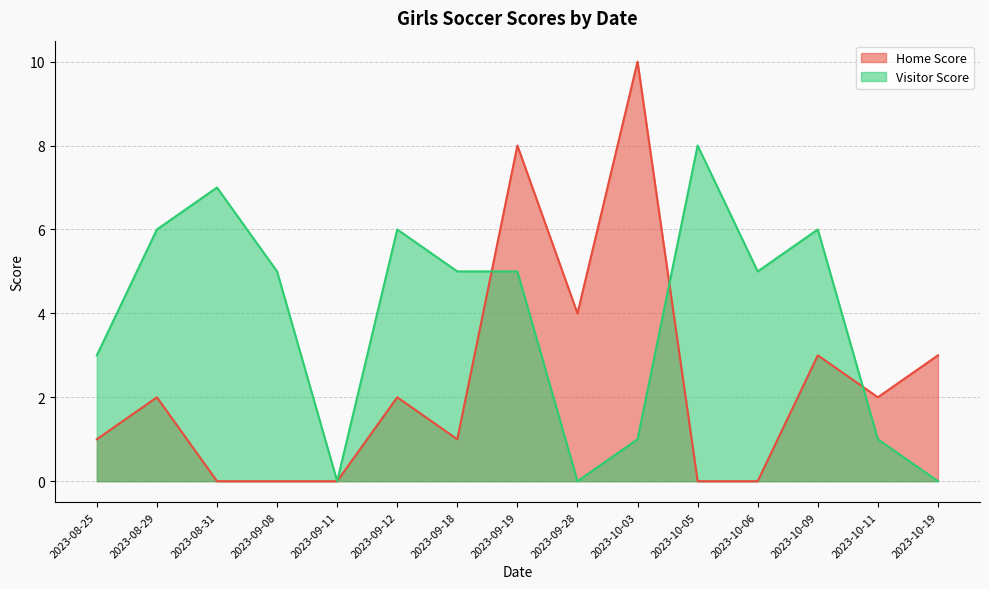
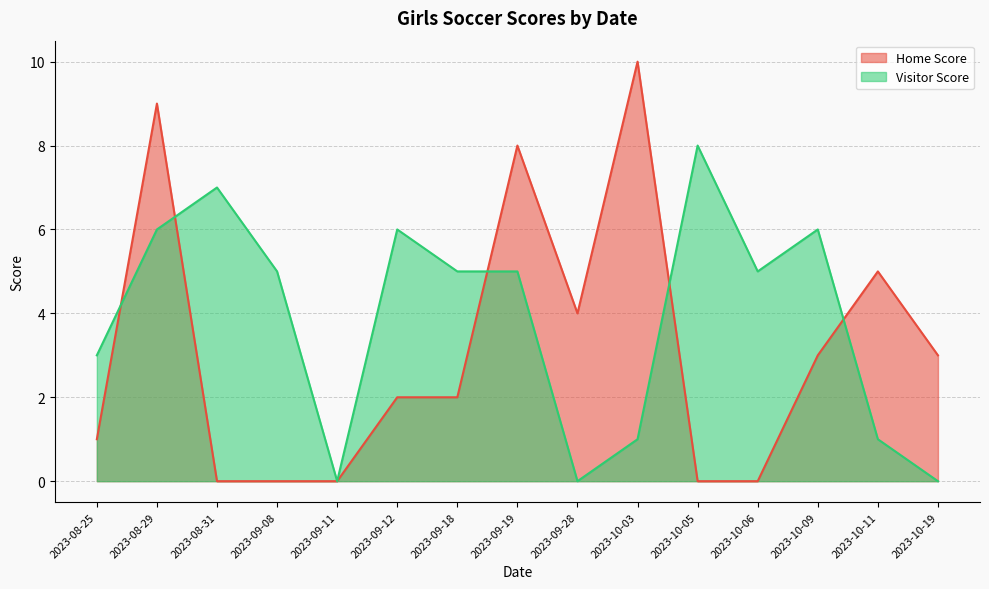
  {
    "Home Score": {
      "2023-08-25": 1,
-     "2023-08-29": 2,
+     "2023-08-29": 9,
      "2023-08-31": 0,
      "2023-09-08": 0,
      "2023-09-12": 2,
-     "2023-09-18": 1,
+     "2023-09-18": 2,
      "2023-09-19": 8,
      "2023-09-28": 4,
      "2023-10-03": 10,
      "2023-10-05": 0,
      "2023-10-06": 0,
      "2023-10-09": 3,
-     "2023-10-11": 2,
+     "2023-10-11": 5,
      "2023-10-19": 3
    },
    "Visitor Score": {
      "2023-08-25": 3,
      "2023-08-29": 6,
      "2023-08-31": 7,
      "2023-09-08": 5,
      "2023-09-12": 6,
      "2023-09-18": 5,
      "2023-09-19": 5,
      "2023-09-28": 0,
      "2023-10-03": 1,
      "2023-10-05": 8,
      "2023-10-06": 5,
      "2023-10-09": 6,
      "2023-10-11": 1,
      "2023-10-19": 0
    }
  }
